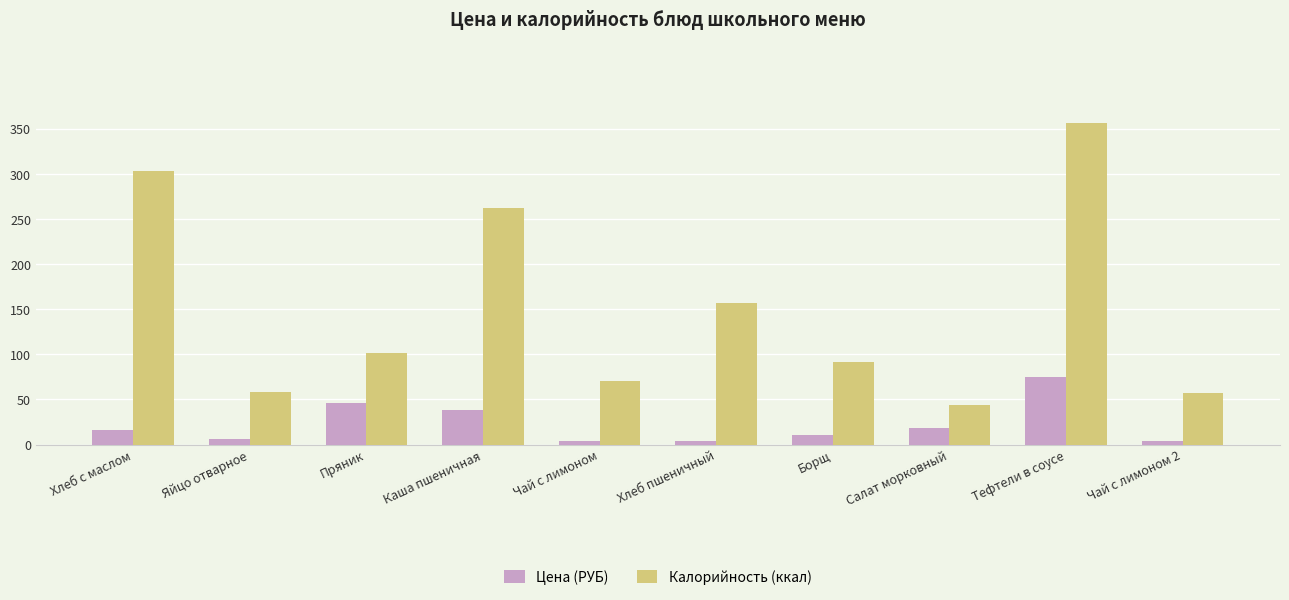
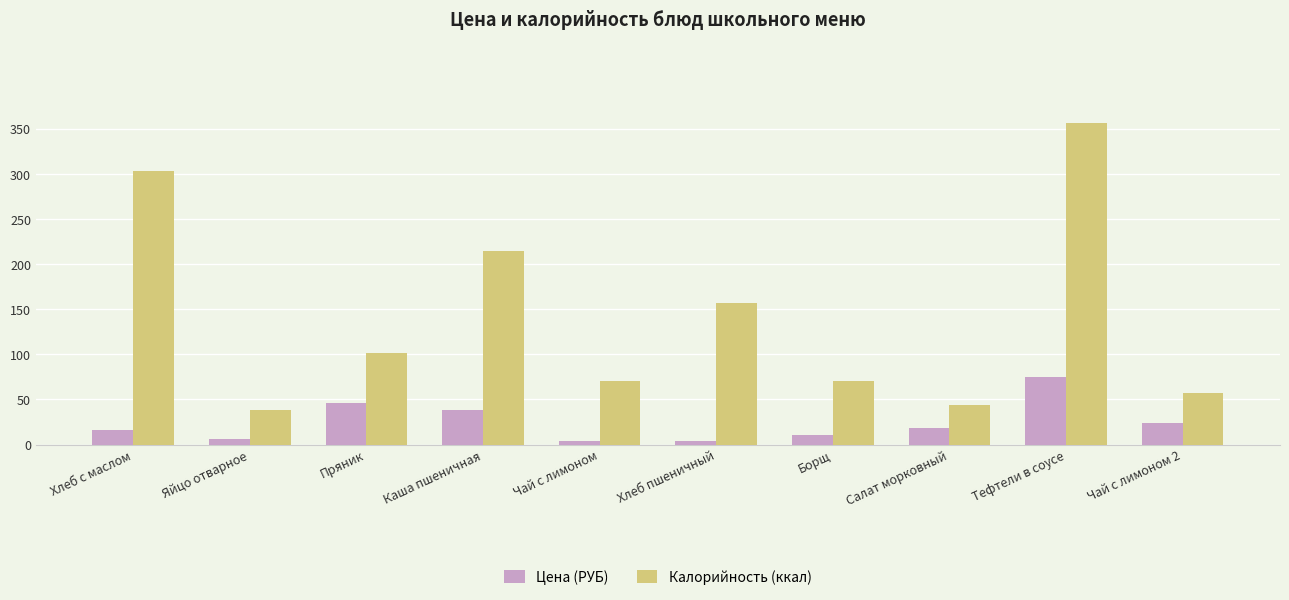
  {
    "Цена (РУБ)": {
      "Хлеб с маслом": 20,
      "Яйцо отварное": 10,
      "Пряник": 50,
      "Каша пшеничная": 40,
      "Чай с лимоном": 0,
      "Хлеб пшеничный": 0,
      "Борщ": 10,
      "Салат морковный": 20,
      "Тефтели в соусе": 80,
-     "Чай с лимоном 2": 0
+     "Чай с лимоном 2": 20
    },
    "Калорийность (ккал)": {
      "Хлеб с маслом": 300,
-     "Яйцо отварное": 60,
+     "Яйцо отварное": 40,
      "Пряник": 100,
-     "Каша пшеничная": 260,
+     "Каша пшеничная": 220,
      "Чай с лимоном": 70,
      "Хлеб пшеничный": 160,
-     "Борщ": 90,
+     "Борщ": 70,
      "Салат морковный": 40,
      "Тефтели в соусе": 360,
      "Чай с лимоном 2": 60
    }
  }
